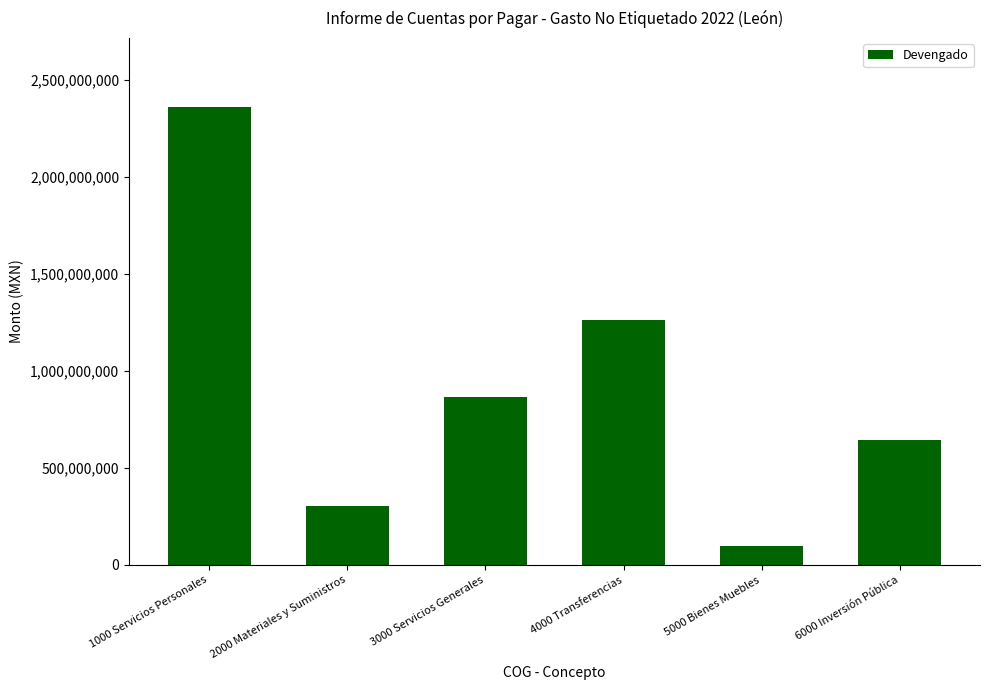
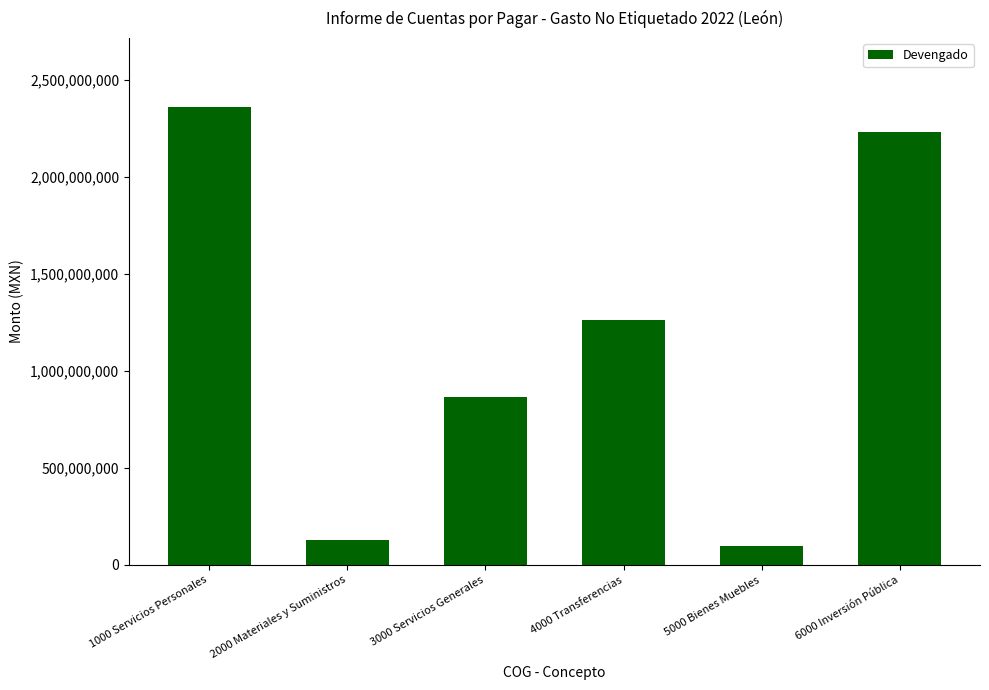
  {
    "1000 Servicios Personales": "2,360,000,000",
-   "2000 Materiales y Suministros": "300,000,000",
+   "2000 Materiales y Suministros": "130,000,000",
    "3000 Servicios Generales": "870,000,000",
    "4000 Transferencias": "1,260,000,000",
    "5000 Bienes Muebles": "100,000,000",
-   "6000 Inversión Pública": "640,000,000"
+   "6000 Inversión Pública": "2,230,000,000"
  }
